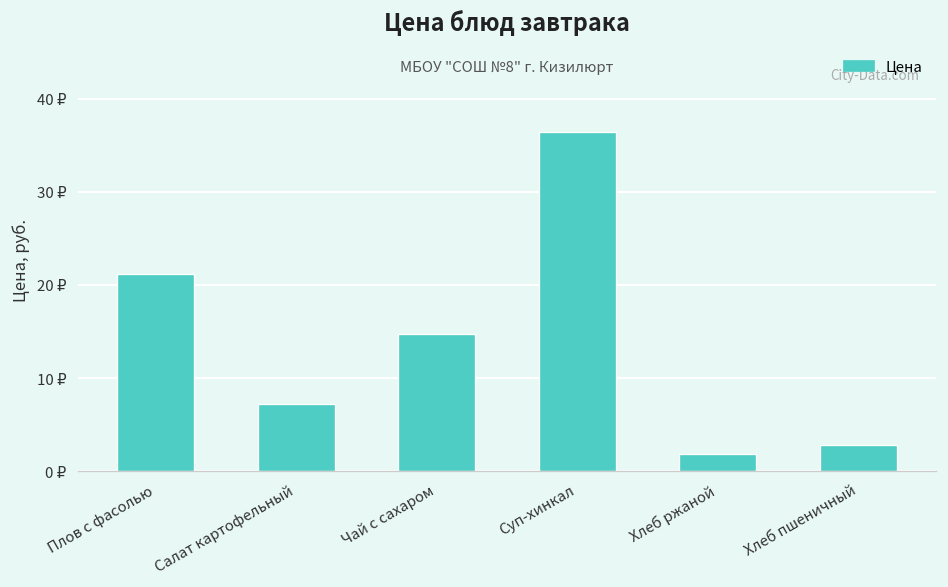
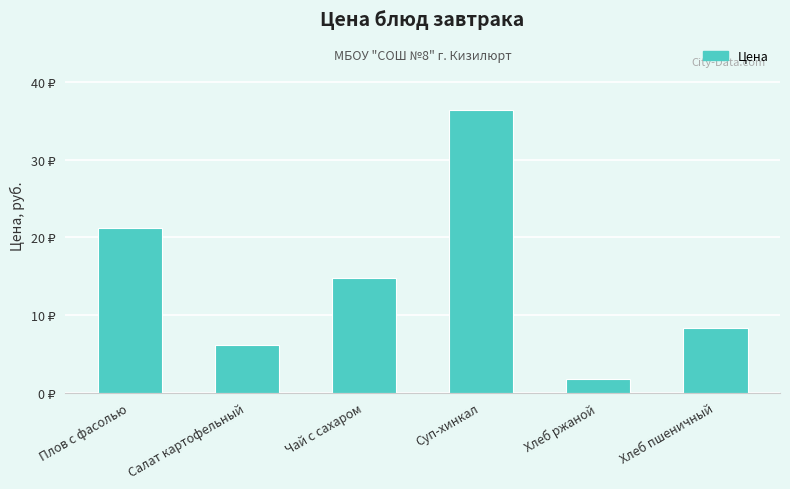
  {
    "Плов с фасолью": "21 ₽",
-   "Салат картофельный": "7 ₽",
+   "Салат картофельный": "6 ₽",
    "Чай с сахаром": "15 ₽",
    "Суп-хинкал": "36 ₽",
    "Хлеб ржаной": "2 ₽",
-   "Хлеб пшеничный": "3 ₽"
+   "Хлеб пшеничный": "8 ₽"
  }
